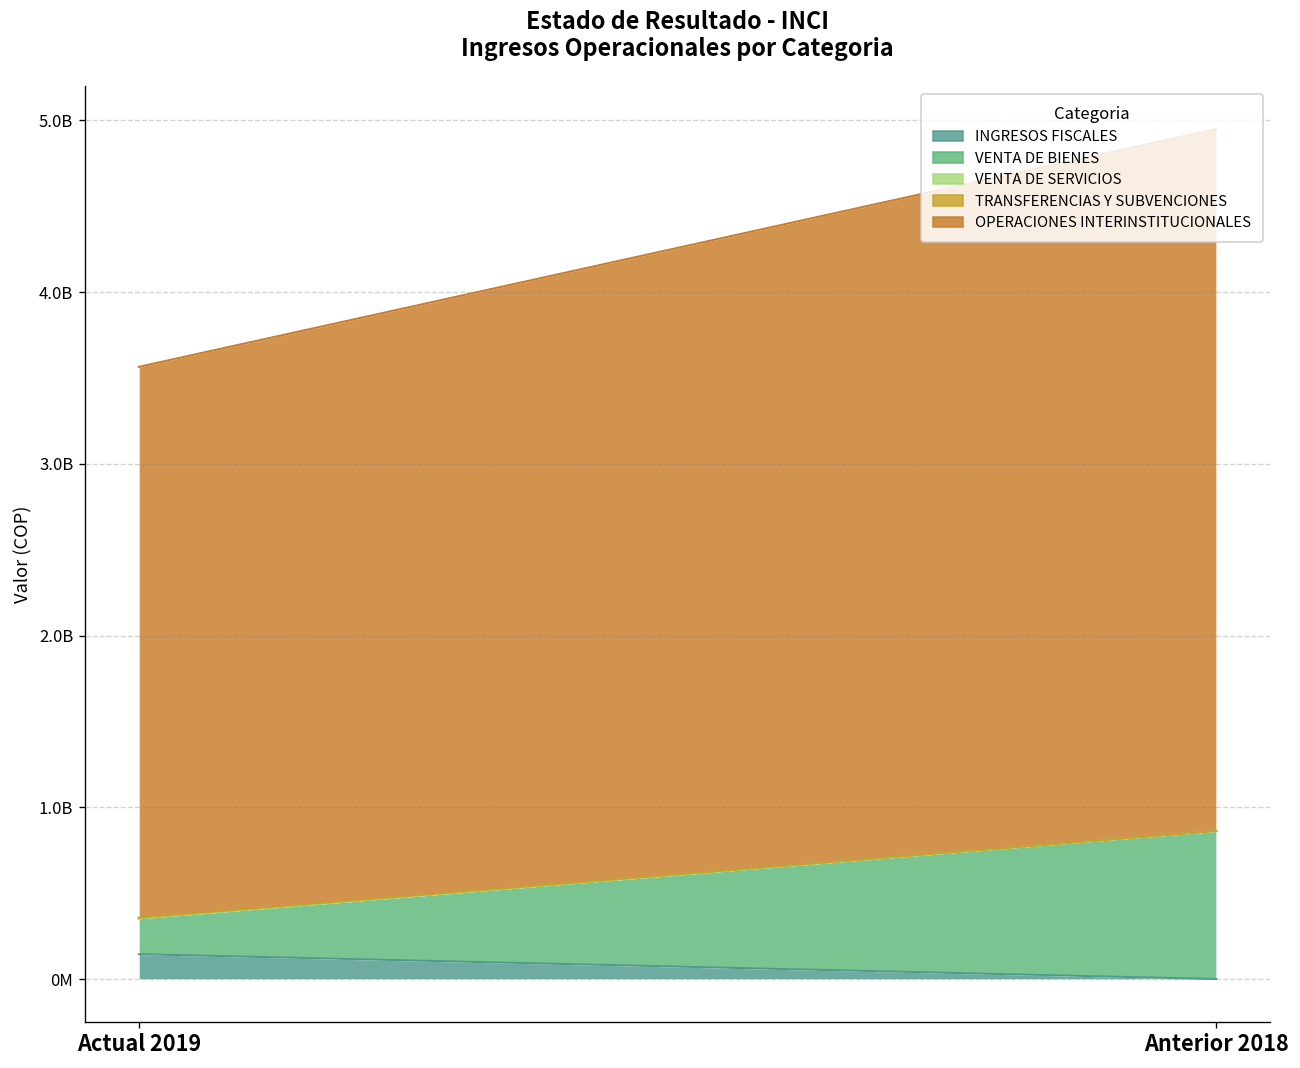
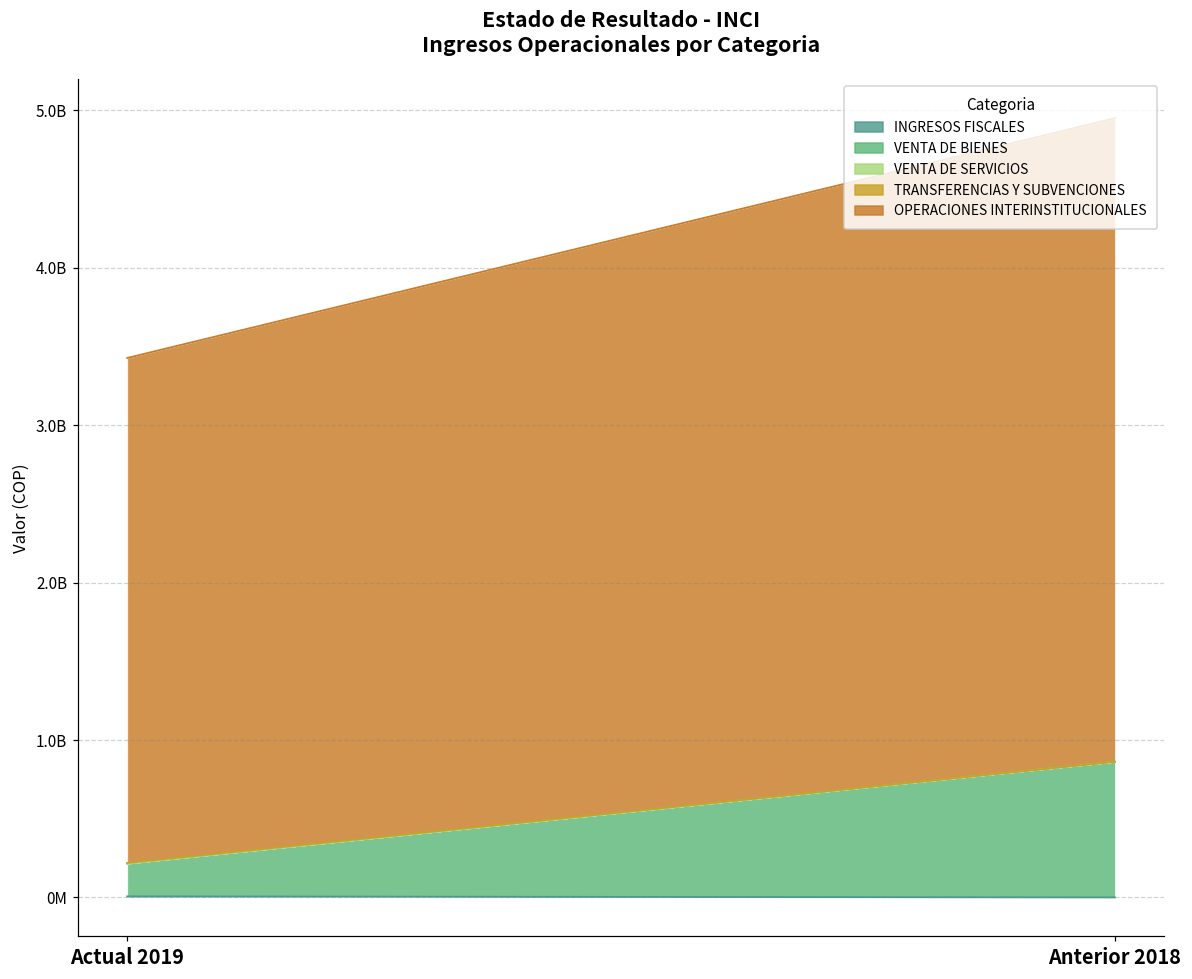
  {
    "INGRESOS FISCALES": {
-     "Actual 2019": 140000000,
+     "Actual 2019": 10000000,
      "Anterior 2018": 0
    }
  }
